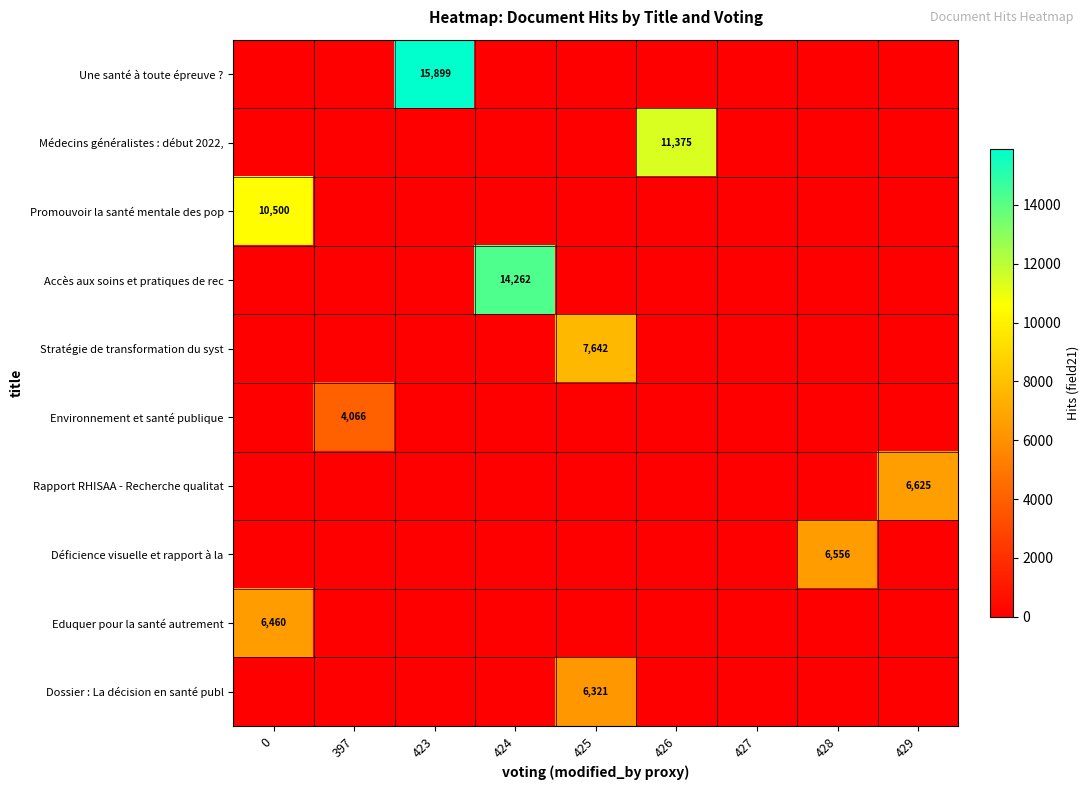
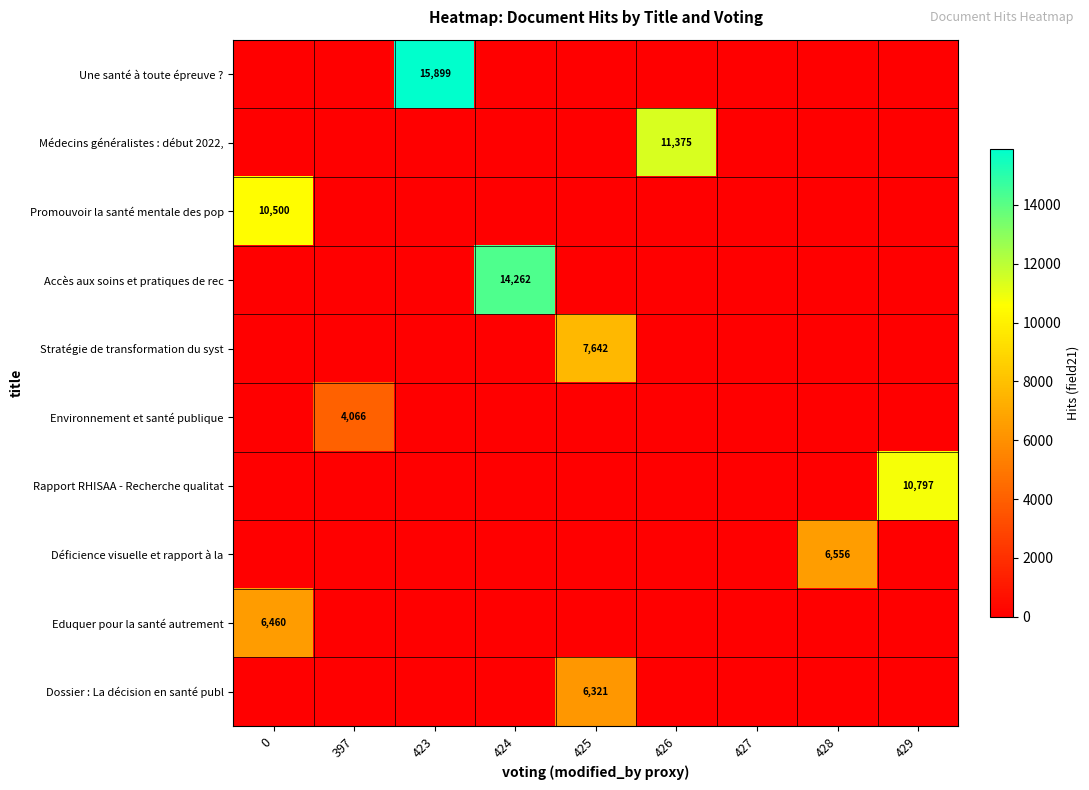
  {
    "Une santé à toute épreuve ?": {
      "423": "15,899"
    },
    "Médecins généralistes : début 2022,": {
      "426": "11,375"
    },
    "Promouvoir la santé mentale des pop": {
      "0": "10,500"
    },
    "Accès aux soins et pratiques de rec": {
      "424": "14,262"
    },
    "Stratégie de transformation du syst": {
      "425": "7,642"
    },
    "Environnement et santé publique": {
      "397": "4,066"
    },
    "Rapport RHISAA - Recherche qualitat": {
-     "429": "6,625"
+     "429": "10,797"
    },
    "Déficience visuelle et rapport à la": {
      "428": "6,556"
    },
    "Eduquer pour la santé autrement": {
      "0": "6,460"
    },
    "Dossier : La décision en santé publ": {
      "425": "6,321"
    }
  }
